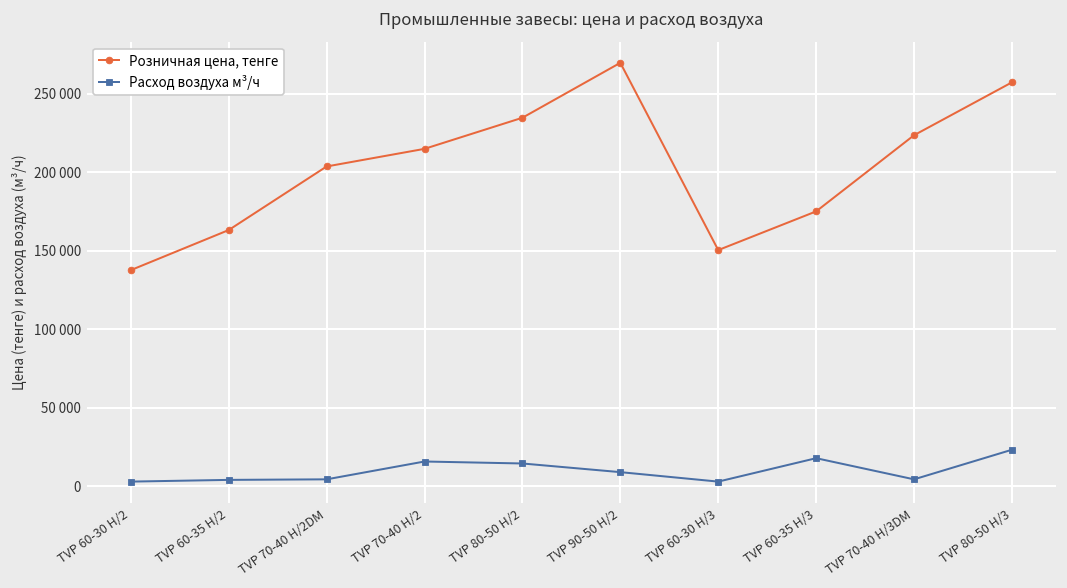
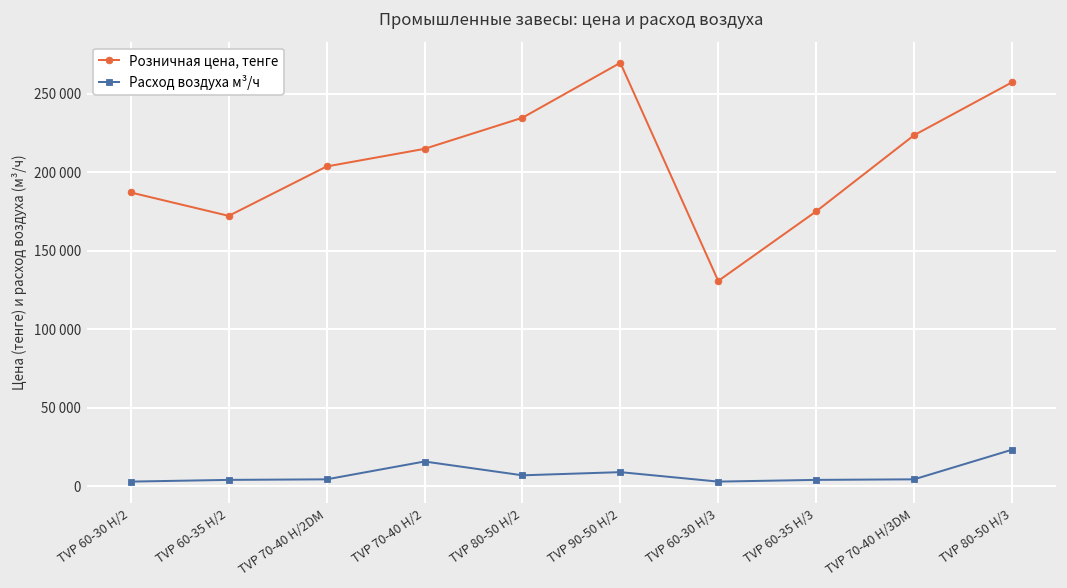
  {
    "Розничная цена, тенге": {
-     "TVP 60-30 H/2": 138000,
-     "TVP 60-35 H/2": 163000,
+     "TVP 60-30 H/2": 187000,
+     "TVP 60-35 H/2": 172000,
      "TVP 70-40 H/2DM": 204000,
      "TVP 70-40 H/2": 215000,
      "TVP 80-50 H/2": 235000,
      "TVP 90-50 H/2": 270000,
-     "TVP 60-30 H/3": 150000,
+     "TVP 60-30 H/3": 131000,
      "TVP 60-35 H/3": 175000,
      "TVP 70-40 H/3DM": 224000,
      "TVP 80-50 H/3": 257000
    },
    "Расход воздуха м³/ч": {
      "TVP 60-30 H/2": 3000,
      "TVP 60-35 H/2": 4000,
      "TVP 70-40 H/2DM": 5000,
      "TVP 70-40 H/2": 16000,
-     "TVP 80-50 H/2": 15000,
+     "TVP 80-50 H/2": 7000,
      "TVP 90-50 H/2": 9000,
      "TVP 60-30 H/3": 3000,
-     "TVP 60-35 H/3": 18000,
+     "TVP 60-35 H/3": 4000,
      "TVP 70-40 H/3DM": 5000,
      "TVP 80-50 H/3": 23000
    }
  }
